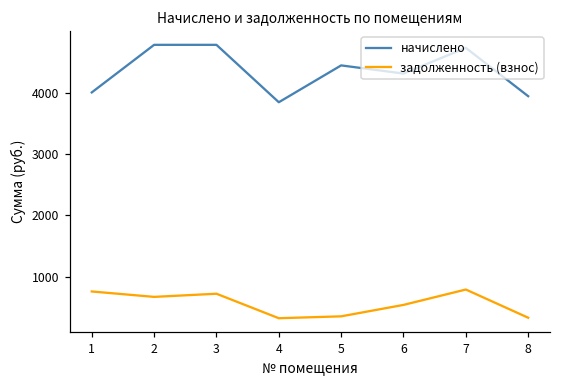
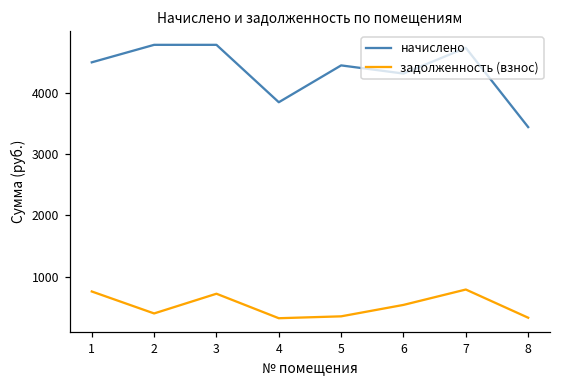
  {
    "начислено": {
-     "1": 4000,
+     "1": 4500,
      "2": 4800,
      "3": 4800,
      "4": 3800,
      "5": 4400,
-     "8": 3900
+     "8": 3400
    },
    "задолженность (взнос)": {
      "1": 800,
-     "2": 700,
+     "2": 400,
      "3": 700,
      "4": 300,
      "5": 400,
      "6": 500,
      "7": 800,
      "8": 300
    }
  }
